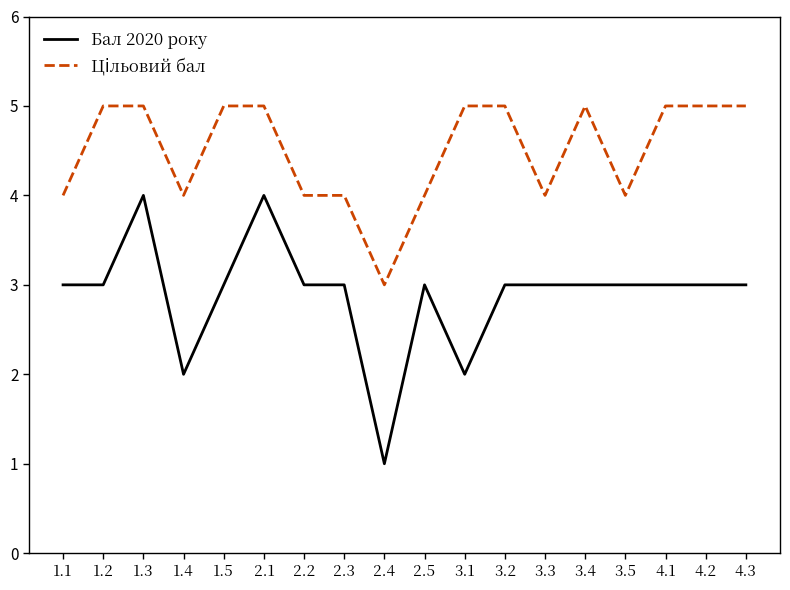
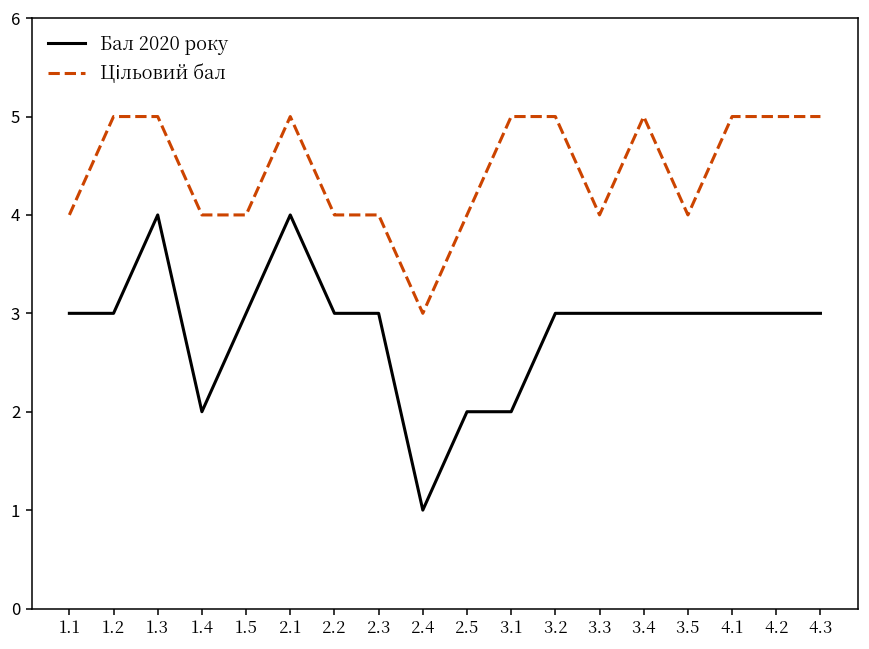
  {
    "Бал 2020 року": {
      "1.1": 3,
      "1.2": 3,
      "1.3": 4,
      "1.4": 2,
      "1.5": 3,
      "2.1": 4,
      "2.2": 3,
      "2.3": 3,
      "2.4": 1,
-     "2.5": 3,
+     "2.5": 2,
      "3.1": 2,
      "3.2": 3,
      "3.3": 3,
      "3.4": 3,
      "3.5": 3,
      "4.1": 3,
      "4.2": 3,
      "4.3": 3
    },
    "Цільовий бал": {
      "1.1": 4,
      "1.2": 5,
      "1.3": 5,
      "1.4": 4,
-     "1.5": 5,
+     "1.5": 4,
      "2.1": 5,
      "2.2": 4,
      "2.3": 4,
      "2.4": 3,
      "2.5": 4,
      "3.1": 5,
      "3.2": 5,
      "3.3": 4,
      "3.4": 5,
      "3.5": 4,
      "4.1": 5,
      "4.2": 5,
      "4.3": 5
    }
  }
